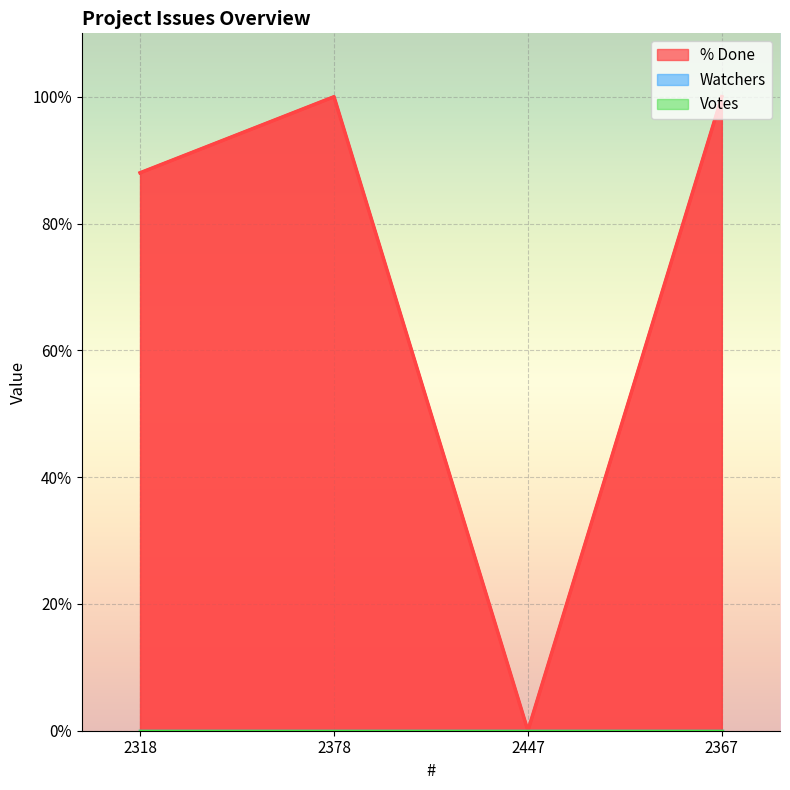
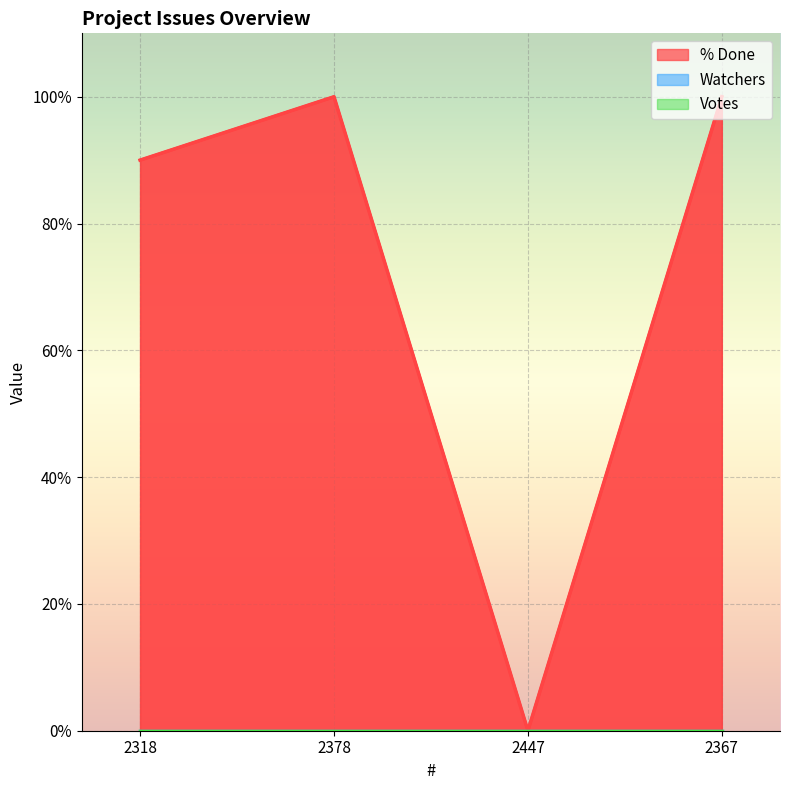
  {
    "% Done": {
-     "2318": "88%",
+     "2318": "90%",
      "2378": "100%"
    },
    "Votes": {
      "2318": "0%",
      "2378": "0%",
      "2367": "0%"
    }
  }
